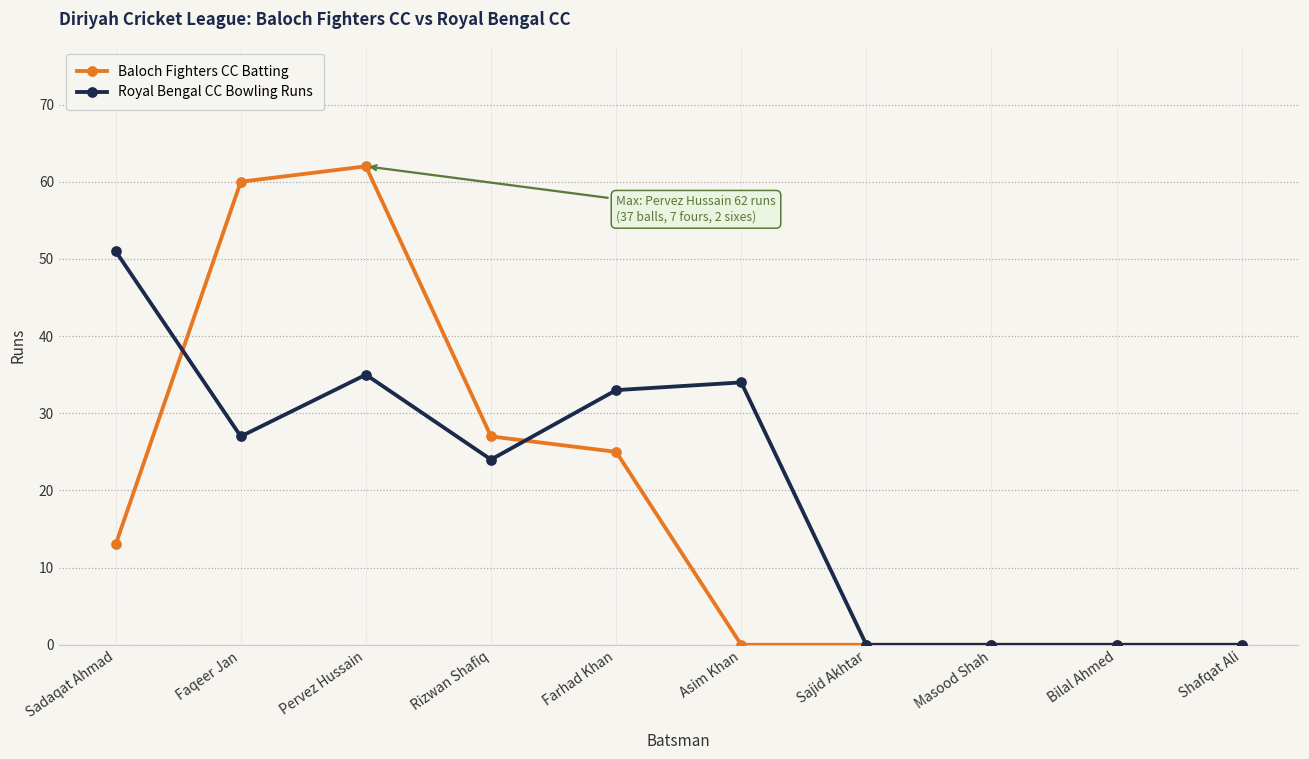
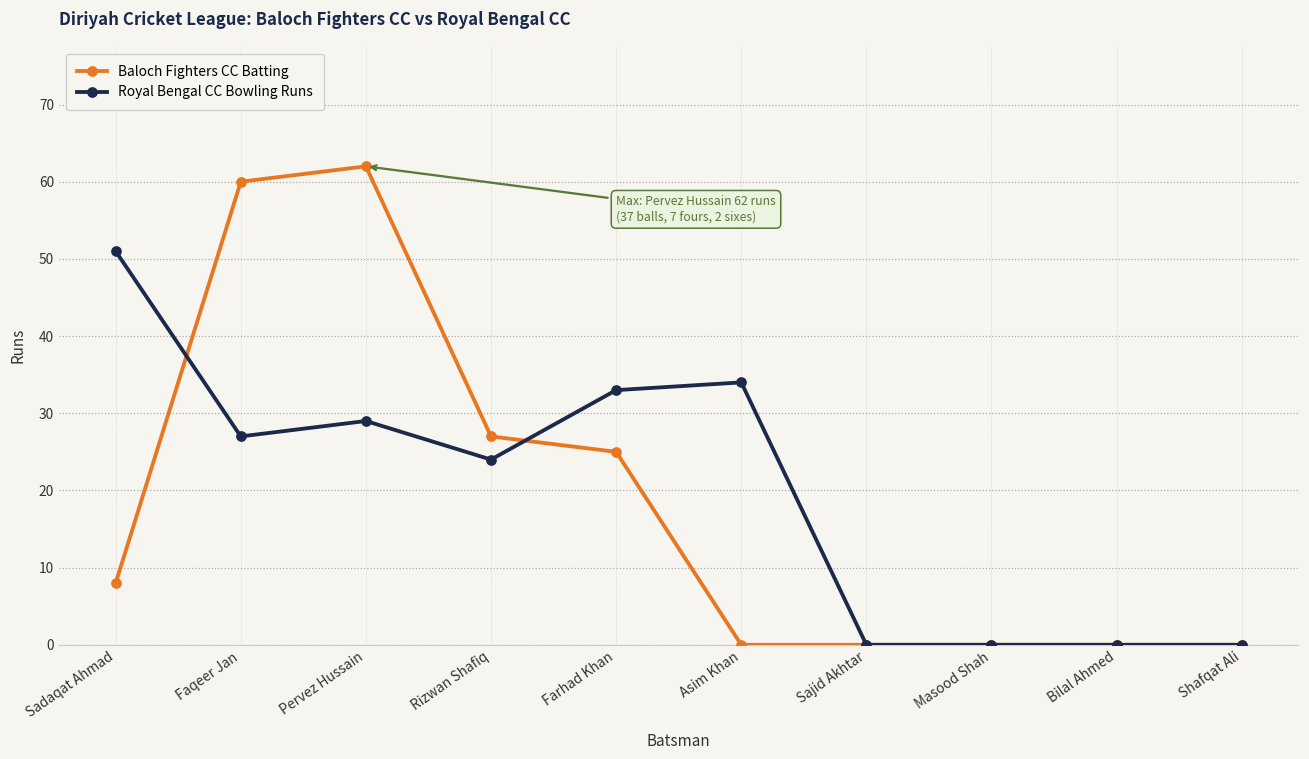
  {
    "Baloch Fighters CC Batting": {
-     "Sadaqat Ahmad": 13,
+     "Sadaqat Ahmad": 8,
      "Faqeer Jan": 60,
      "Rizwan Shafiq": 27,
      "Farhad Khan": 25,
      "Asim Khan": 0
    },
    "Royal Bengal CC Bowling Runs": {
      "Sadaqat Ahmad": 51,
      "Faqeer Jan": 27,
-     "Pervez Hussain": 35,
+     "Pervez Hussain": 29,
      "Rizwan Shafiq": 24,
      "Farhad Khan": 33,
      "Asim Khan": 34
    }
  }
